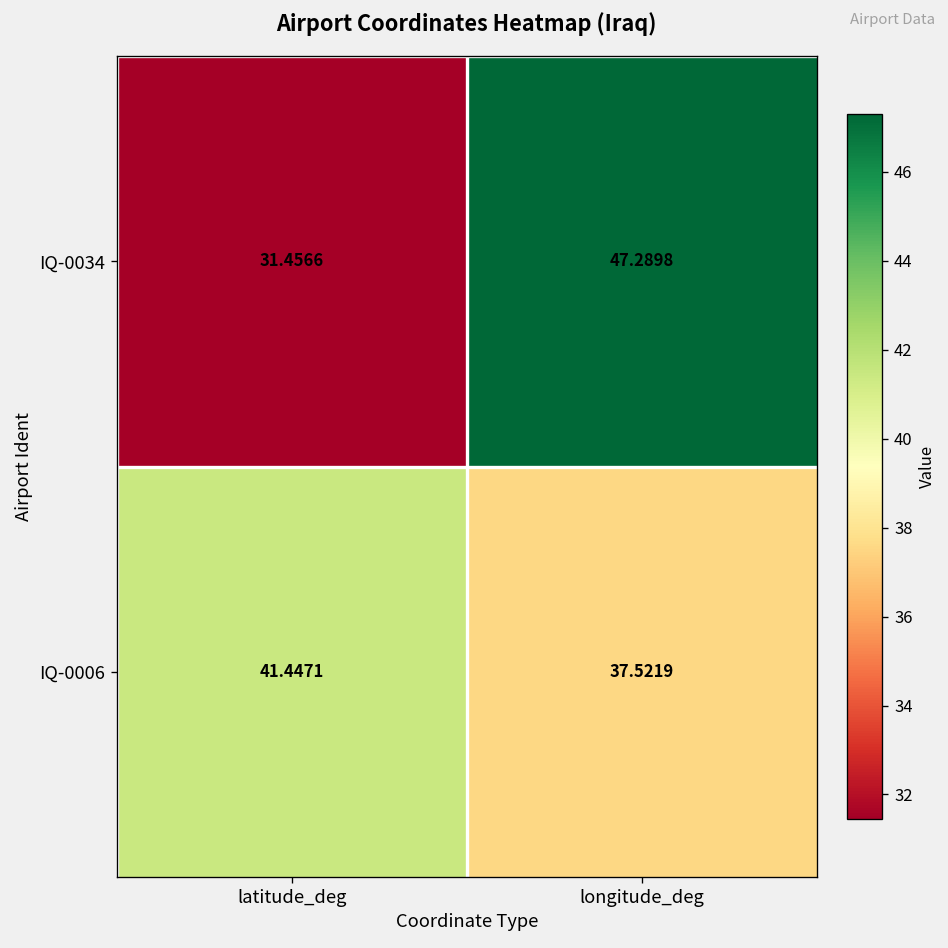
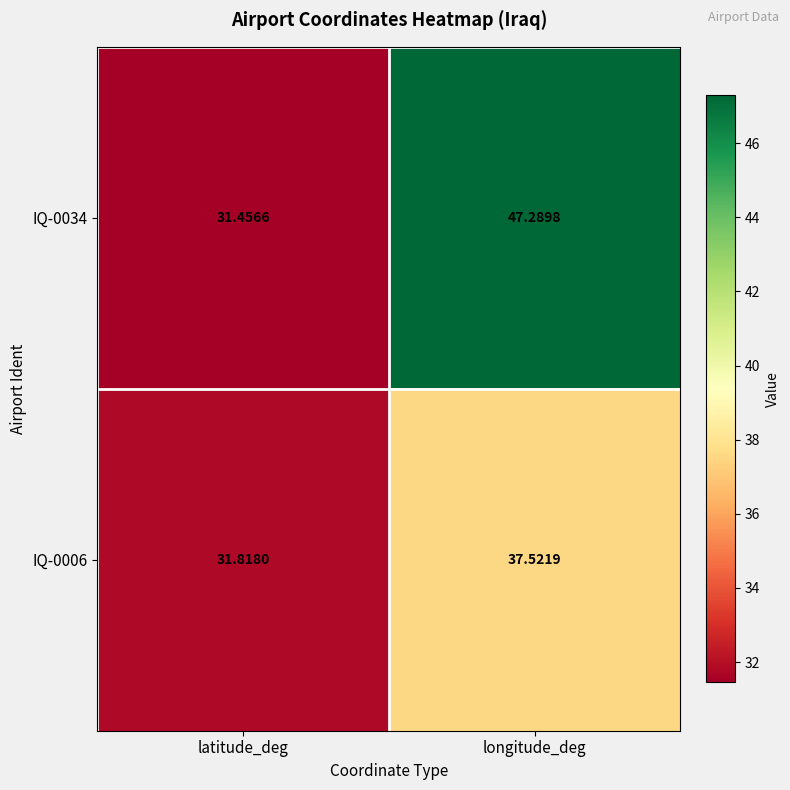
  {
    "IQ-0034": {
      "latitude_deg": 31.4566,
      "longitude_deg": 47.2898
    },
    "IQ-0006": {
-     "latitude_deg": 41.4471,
+     "latitude_deg": 31.8180,
      "longitude_deg": 37.5219
    }
  }
